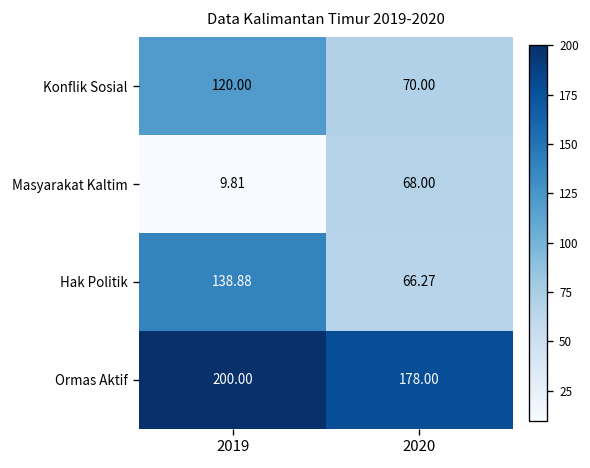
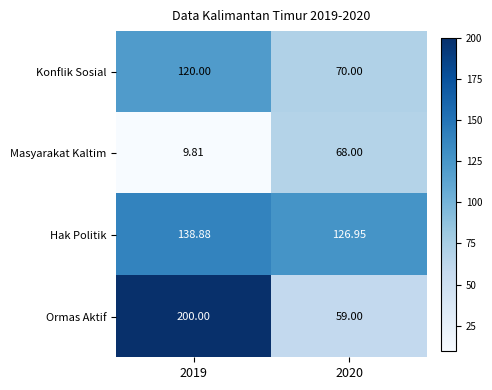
  {
    "Konflik Sosial": {
      "2019": 120.00,
      "2020": 70.00
    },
    "Masyarakat Kaltim": {
      "2019": 9.81,
      "2020": 68.00
    },
    "Hak Politik": {
      "2019": 138.88,
-     "2020": 66.27
+     "2020": 126.95
    },
    "Ormas Aktif": {
      "2019": 200.00,
-     "2020": 178.00
+     "2020": 59.00
    }
  }
